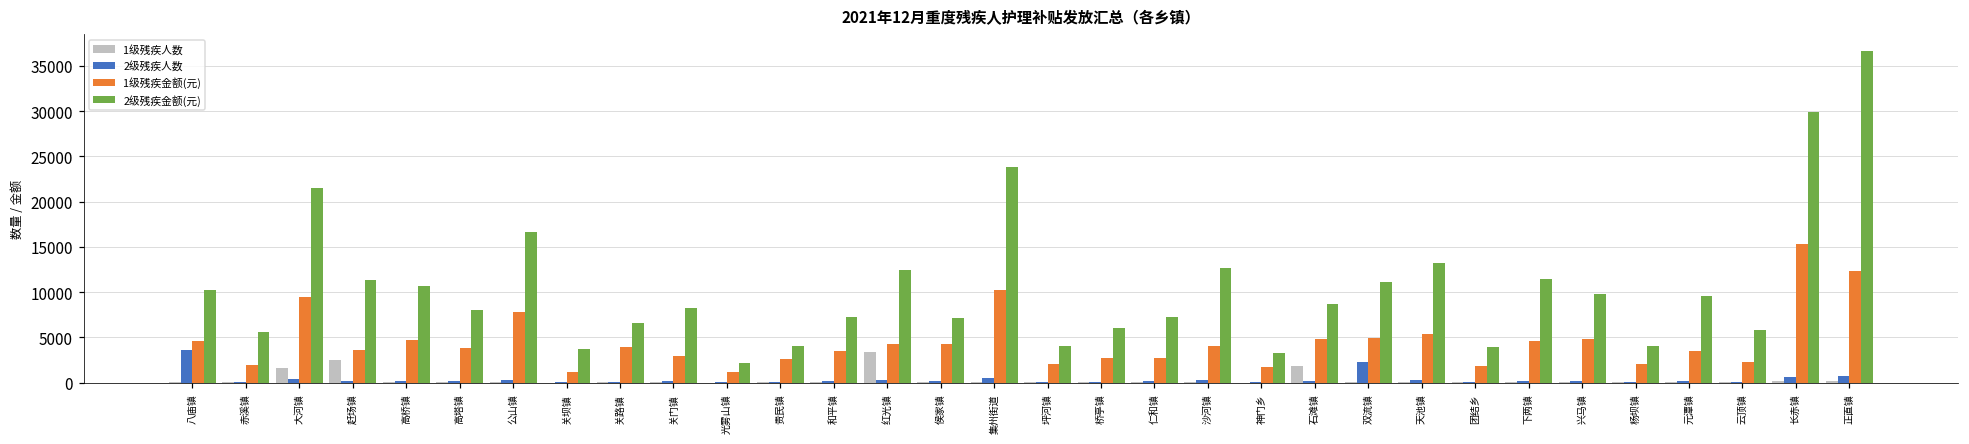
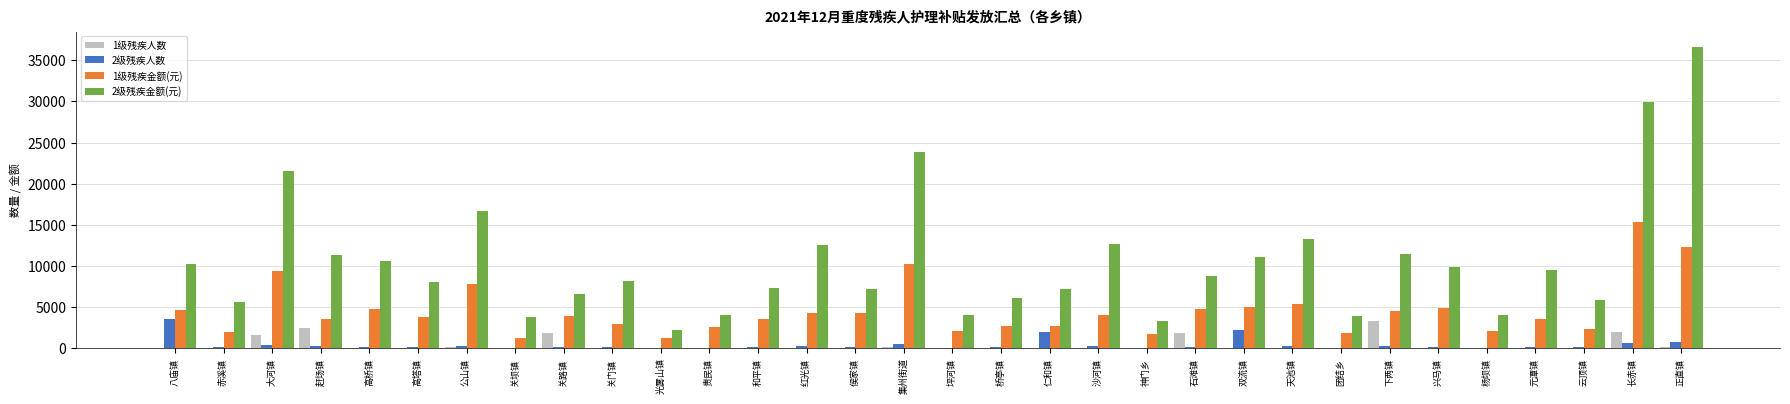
  {
    "1级残疾人数": {
      "大河镇": 2000,
      "赶场镇": 2000,
-     "关路镇": 0,
-     "红光镇": 3000,
+     "关路镇": 2000,
+     "红光镇": 0,
      "石滩镇": 2000,
-     "下两镇": 0,
-     "长赤镇": 0
+     "下两镇": 3000,
+     "长赤镇": 2000
    },
    "2级残疾人数": {
      "八庙镇": 4000,
      "大河镇": 0,
      "公山镇": 0,
      "集州街道": 0,
-     "仁和镇": 0,
+     "仁和镇": 2000,
      "双流镇": 2000,
      "长赤镇": 1000,
      "正直镇": 1000
    },
    "1级残疾金额(元)": {
      "八庙镇": 5000,
      "赤溪镇": 2000,
      "大河镇": 9000,
      "赶场镇": 4000,
      "高桥镇": 5000,
      "高塔镇": 4000,
      "公山镇": 8000,
      "关坝镇": 1000,
      "关路镇": 4000,
      "关门镇": 3000,
      "光雾山镇": 1000,
      "贵民镇": 3000,
      "和平镇": 4000,
      "红光镇": 4000,
      "侯家镇": 4000,
      "集州街道": 10000,
      "坪河镇": 2000,
      "桥亭镇": 3000,
      "仁和镇": 3000,
      "沙河镇": 4000,
      "神门乡": 2000,
      "石滩镇": 5000,
      "双流镇": 5000,
      "天池镇": 5000,
      "团结乡": 2000,
      "下两镇": 5000,
      "兴马镇": 5000,
      "杨坝镇": 2000,
      "元潭镇": 4000,
      "云顶镇": 2000,
      "长赤镇": 15000,
      "正直镇": 12000
    },
    "2级残疾金额(元)": {
      "八庙镇": 10000,
      "赤溪镇": 6000,
      "大河镇": 22000,
      "赶场镇": 11000,
      "高桥镇": 11000,
      "高塔镇": 8000,
      "公山镇": 17000,
      "关坝镇": 4000,
      "关路镇": 7000,
      "关门镇": 8000,
      "光雾山镇": 2000,
      "贵民镇": 4000,
      "和平镇": 7000,
      "红光镇": 13000,
      "侯家镇": 7000,
      "集州街道": 24000,
      "坪河镇": 4000,
      "桥亭镇": 6000,
      "仁和镇": 7000,
      "沙河镇": 13000,
      "神门乡": 3000,
      "石滩镇": 9000,
      "双流镇": 11000,
      "天池镇": 13000,
      "团结乡": 4000,
      "下两镇": 12000,
      "兴马镇": 10000,
      "杨坝镇": 4000,
      "元潭镇": 10000,
      "云顶镇": 6000,
      "长赤镇": 30000,
      "正直镇": 37000
    }
  }
